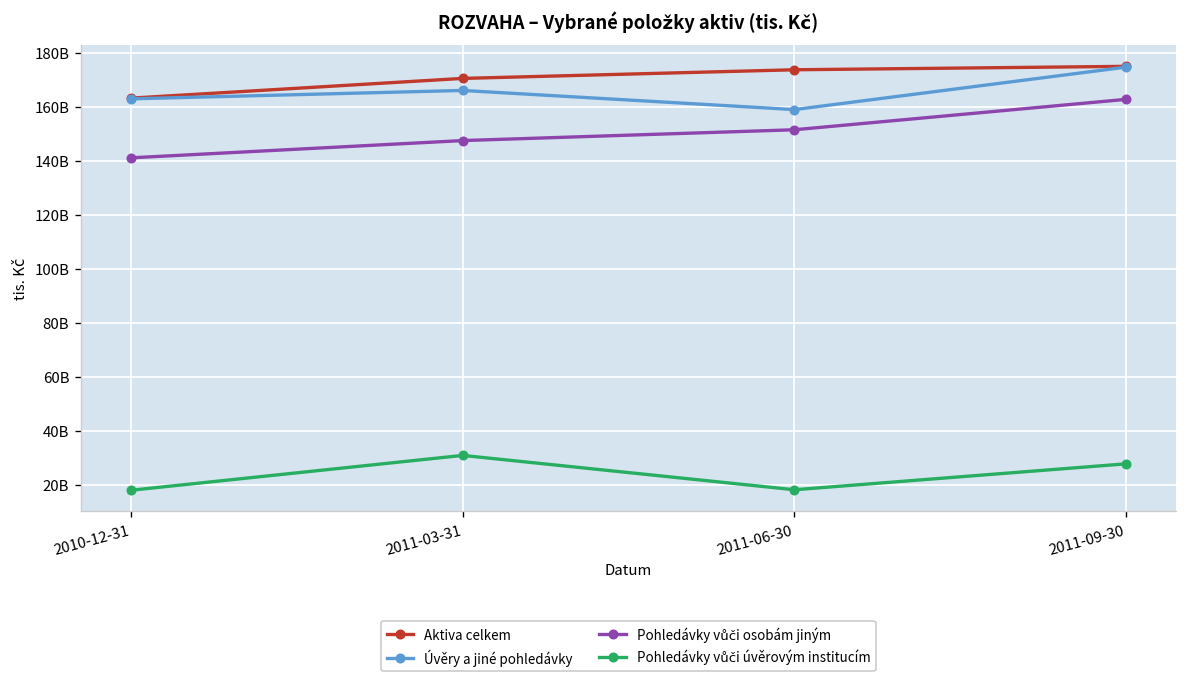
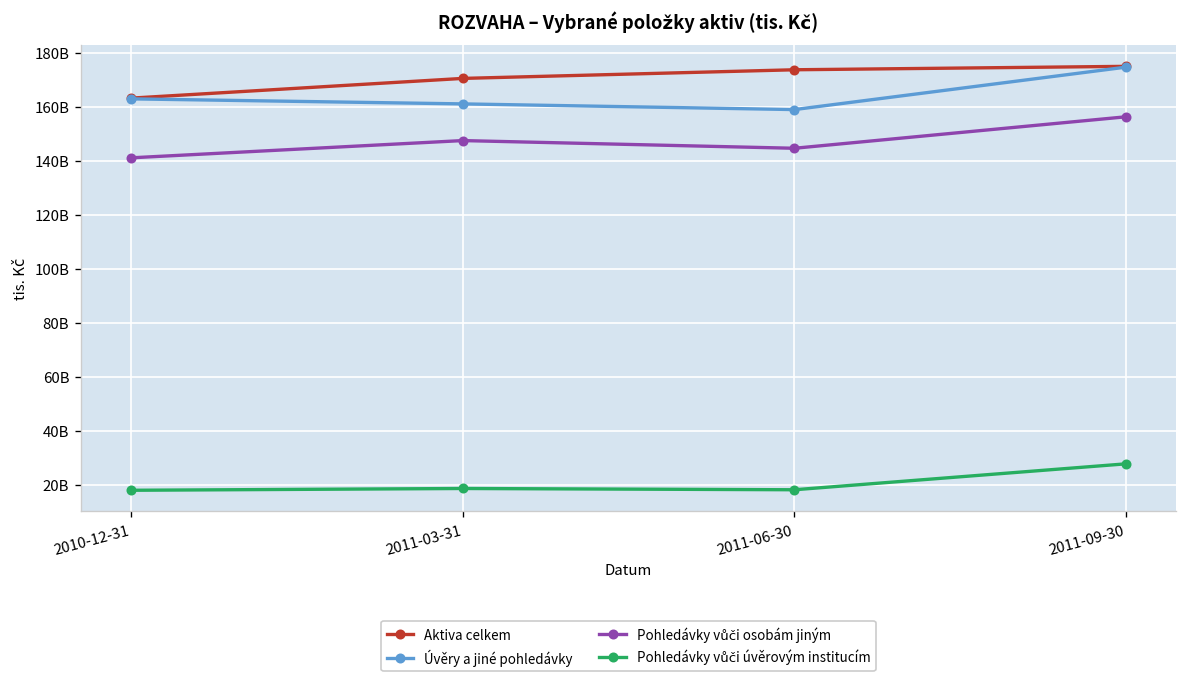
  {
    "Aktiva celkem": {
      "2011-03-31": 171000000000,
      "2011-06-30": 174000000000
    },
    "Úvěry a jiné pohledávky": {
-     "2011-03-31": 166000000000,
+     "2011-03-31": 161000000000,
      "2011-06-30": 159000000000
    },
    "Pohledávky vůči osobám jiným": {
      "2010-12-31": 141000000000,
      "2011-03-31": 148000000000,
-     "2011-06-30": 152000000000,
-     "2011-09-30": 163000000000
+     "2011-06-30": 145000000000,
+     "2011-09-30": 156000000000
    },
    "Pohledávky vůči úvěrovým institucím": {
      "2010-12-31": 18000000000,
-     "2011-03-31": 31000000000,
+     "2011-03-31": 19000000000,
      "2011-06-30": 18000000000,
      "2011-09-30": 28000000000
    }
  }
